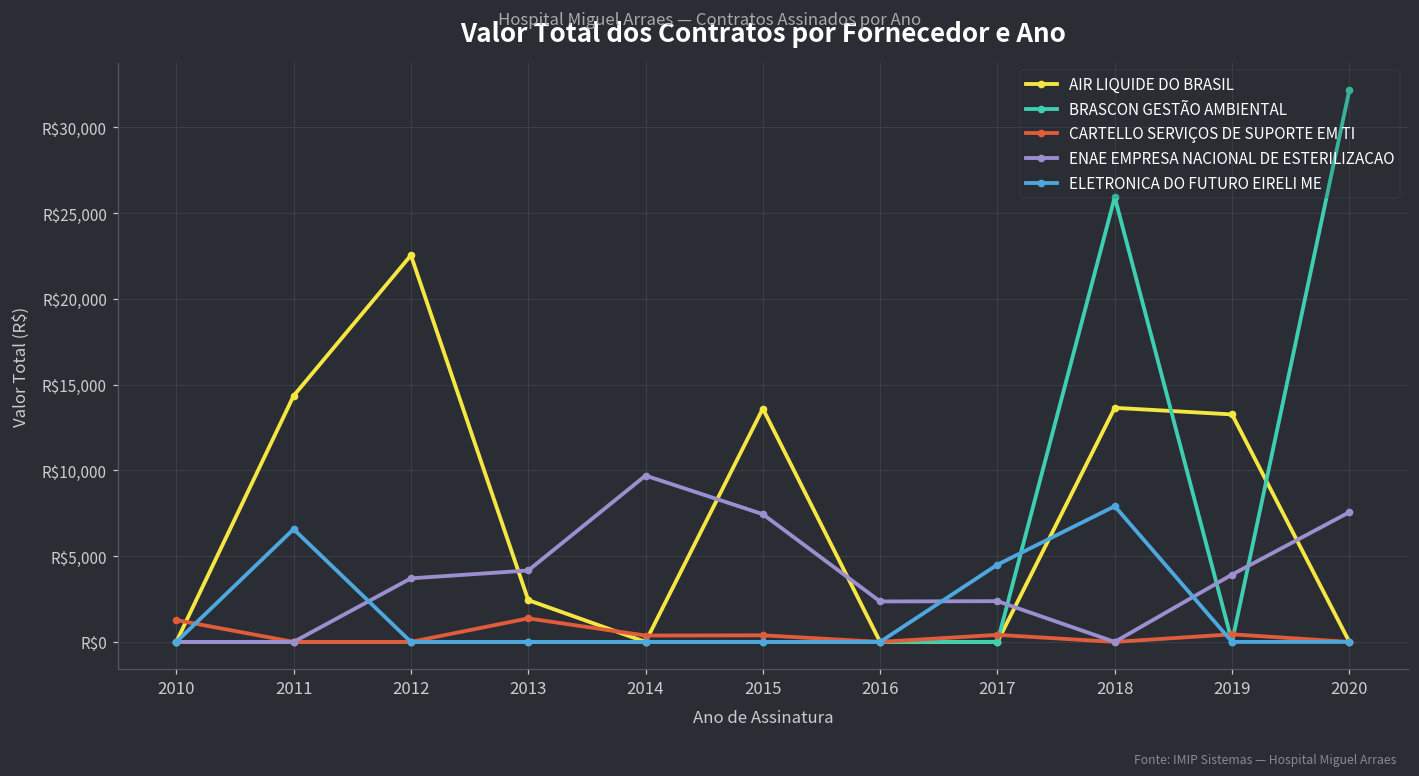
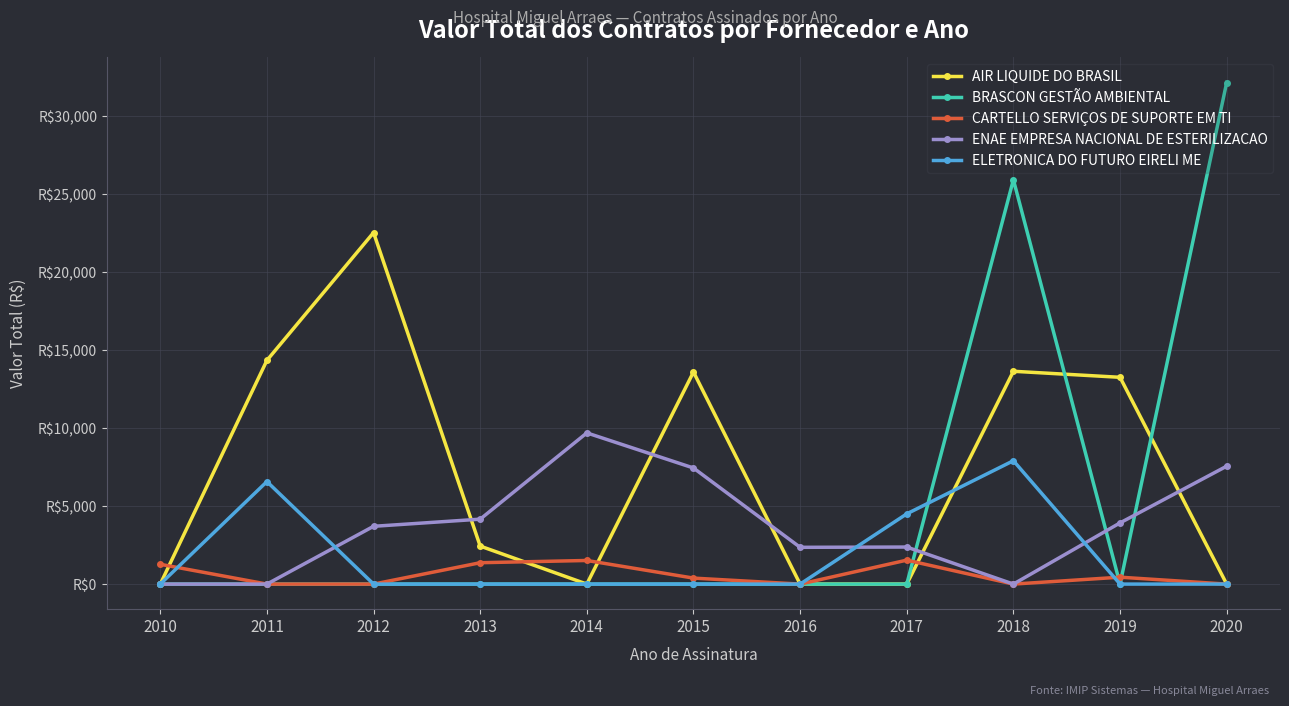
  {
    "AIR LIQUIDE DO BRASIL": {
      "2011": "R$14,400",
      "2012": "R$22,500",
      "2013": "R$2,400",
      "2015": "R$13,600",
      "2018": "R$13,600",
      "2019": "R$13,300"
    },
    "BRASCON GESTÃO AMBIENTAL": {
      "2018": "R$25,900"
    },
    "CARTELLO SERVIÇOS DE SUPORTE EM TI": {
      "2010": "R$1,300",
      "2013": "R$1,400",
-     "2014": "R$400",
+     "2014": "R$1,500",
      "2015": "R$400",
-     "2017": "R$400",
+     "2017": "R$1,500",
      "2019": "R$400"
    },
    "ENAE EMPRESA NACIONAL DE ESTERILIZACAO": {
      "2012": "R$3,700",
      "2013": "R$4,200",
      "2014": "R$9,700",
      "2015": "R$7,400",
      "2016": "R$2,400",
      "2017": "R$2,400",
      "2019": "R$3,900",
      "2020": "R$7,600"
    },
    "ELETRONICA DO FUTURO EIRELI ME": {
      "2011": "R$6,600",
      "2017": "R$4,500",
      "2018": "R$7,900"
    }
  }
